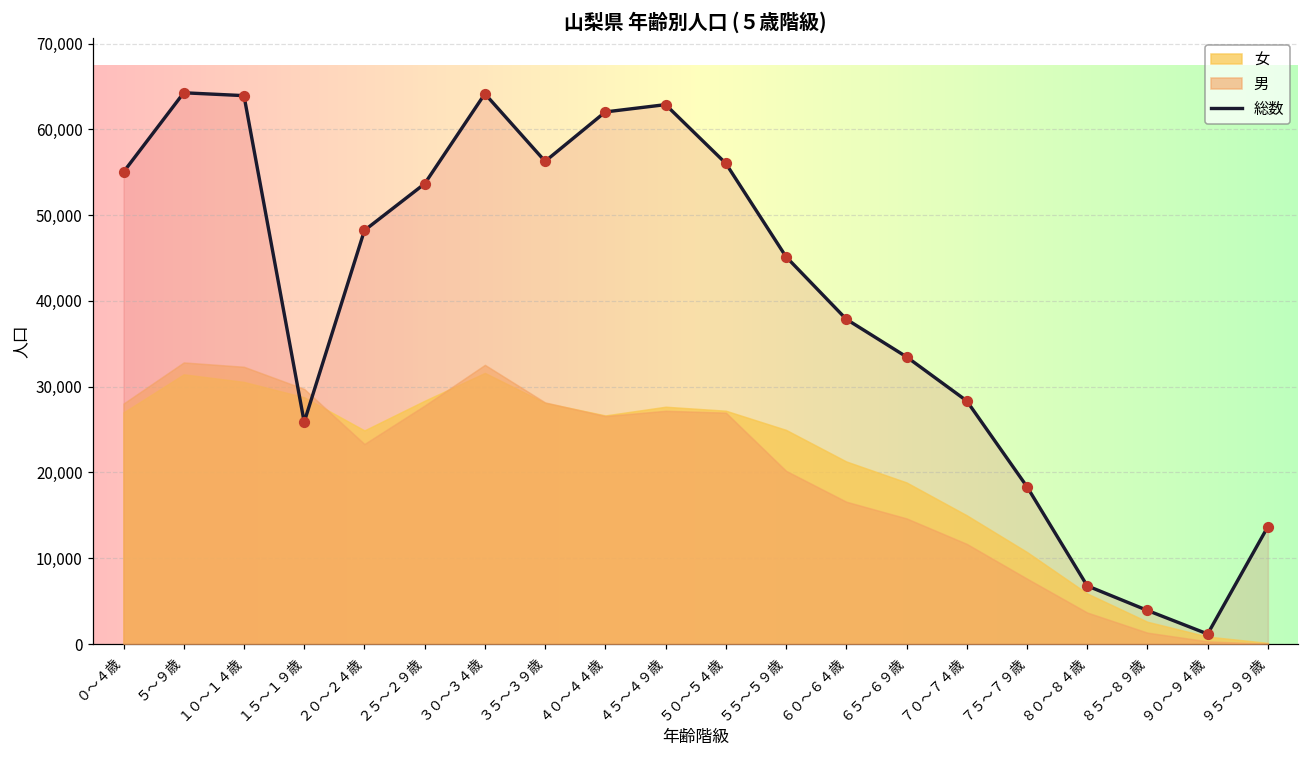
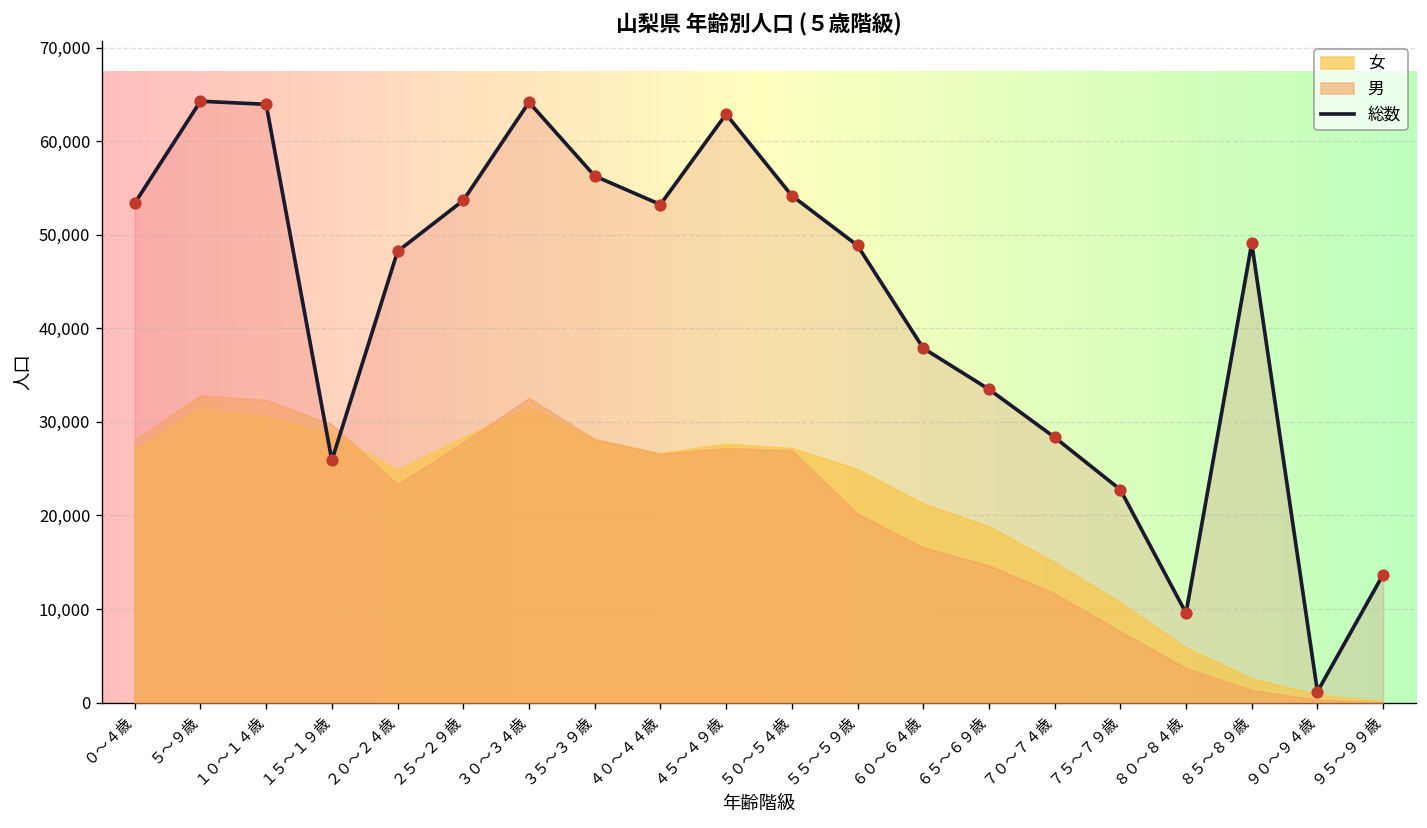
  {
    "総数": {
-     "０～４歳": "55,000",
+     "０～４歳": "53,000",
      "５～９歳": "64,000",
      "１０～１４歳": "64,000",
      "１５～１９歳": "26,000",
      "２０～２４歳": "48,000",
      "２５～２９歳": "54,000",
      "３０～３４歳": "64,000",
      "３５～３９歳": "56,000",
-     "４０～４４歳": "62,000",
+     "４０～４４歳": "53,000",
      "４５～４９歳": "63,000",
-     "５０～５４歳": "56,000",
-     "５５～５９歳": "45,000",
+     "５０～５４歳": "54,000",
+     "５５～５９歳": "49,000",
      "６０～６４歳": "38,000",
      "６５～６９歳": "33,000",
      "７０～７４歳": "28,000",
-     "７５～７９歳": "18,000",
-     "８０～８４歳": "7,000",
-     "８５～８９歳": "4,000",
+     "７５～７９歳": "23,000",
+     "８０～８４歳": "10,000",
+     "８５～８９歳": "49,000",
      "９５～９９歳": "14,000"
    }
  }
